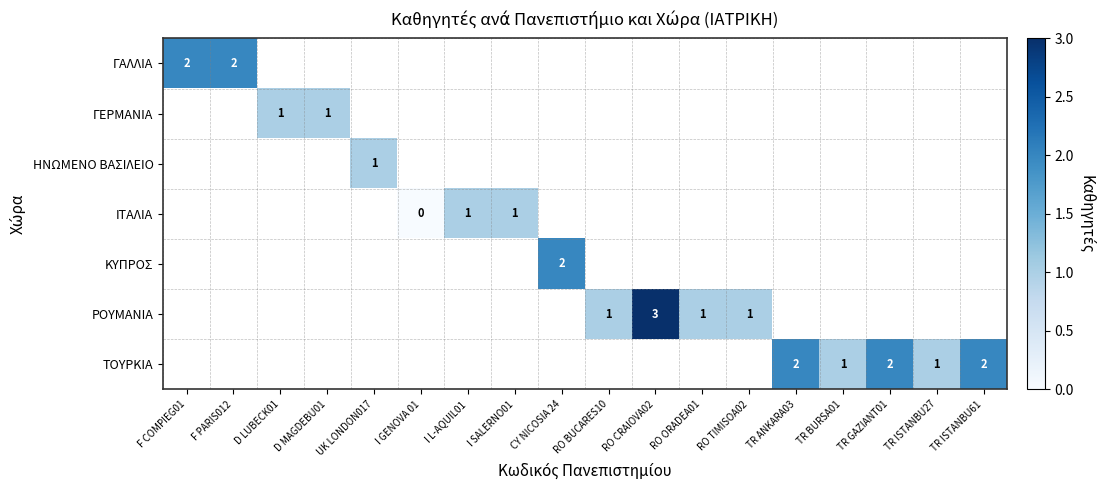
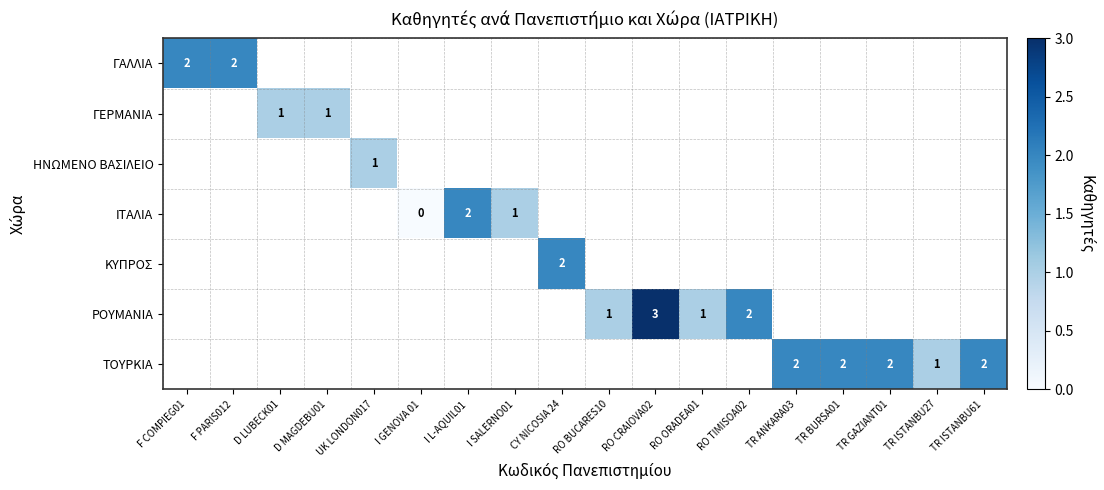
  {
    "ΓΑΛΛΙΑ": {
      "F COMPIEG01": 2,
      "F PARIS012": 2
    },
    "ΓΕΡΜΑΝΙΑ": {
      "D LUBECK01": 1,
      "D MAGDEBU01": 1
    },
    "ΗΝΩΜΕΝΟ ΒΑΣΙΛΕΙΟ": {
      "UK LONDON017": 1
    },
    "ΙΤΑΛΙΑ": {
      "I GENOVA 01": 0,
-     "I L-AQUIL01": 1,
+     "I L-AQUIL01": 2,
      "I SALERNO01": 1
    },
    "ΚΥΠΡΟΣ": {
      "CY NICOSIA 24": 2
    },
    "ΡΟΥΜΑΝΙΑ": {
      "RO BUCARES10": 1,
      "RO CRAIOVA02": 3,
      "RO ORADEA01": 1,
-     "RO TIMISOA02": 1
+     "RO TIMISOA02": 2
    },
    "ΤΟΥΡΚΙΑ": {
      "TR ANKARA03": 2,
-     "TR BURSA01": 1,
+     "TR BURSA01": 2,
      "TR GAZIANT01": 2,
      "TR ISTANBU27": 1,
      "TR ISTANBU61": 2
    }
  }
